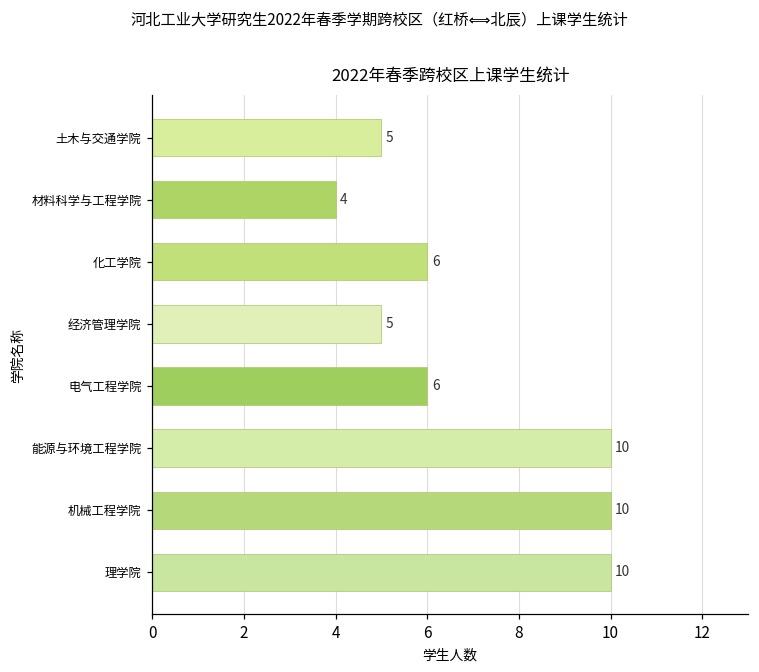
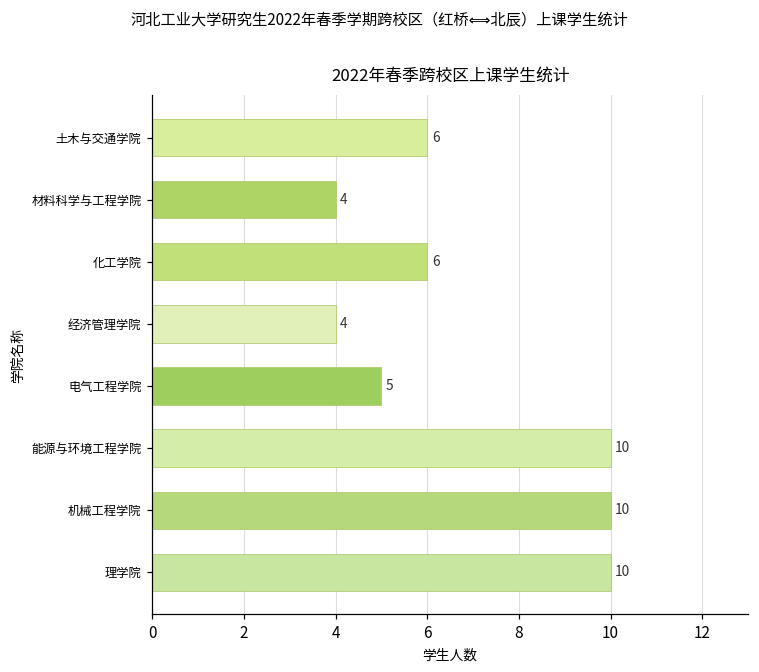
  {
-   "土木与交通学院": 5,
+   "土木与交通学院": 6,
    "材料科学与工程学院": 4,
    "化工学院": 6,
-   "经济管理学院": 5,
-   "电气工程学院": 6,
+   "经济管理学院": 4,
+   "电气工程学院": 5,
    "能源与环境工程学院": 10,
    "机械工程学院": 10,
    "理学院": 10
  }
